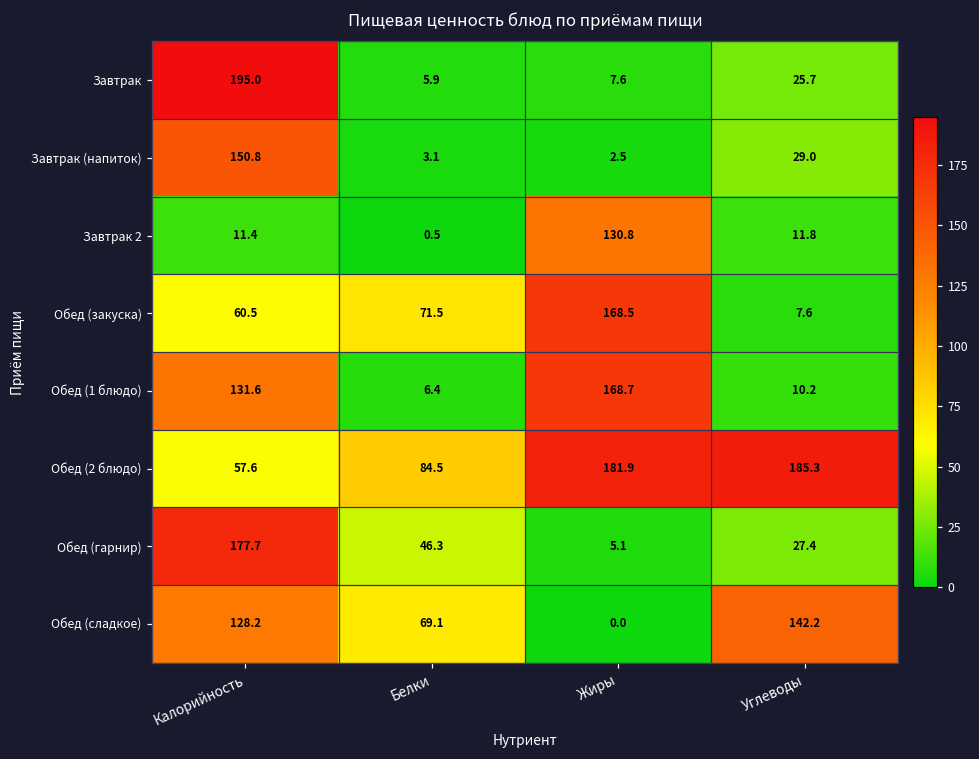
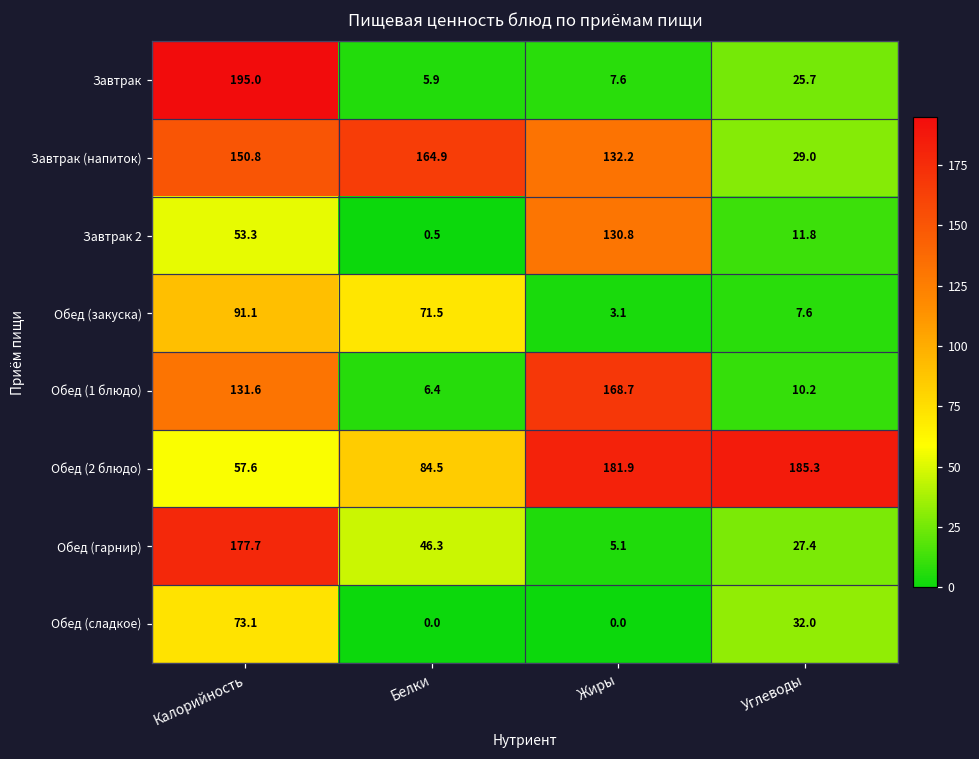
  {
    "Завтрак": {
      "Калорийность": 195.0,
      "Белки": 5.9,
      "Жиры": 7.6,
      "Углеводы": 25.7
    },
    "Завтрак (напиток)": {
      "Калорийность": 150.8,
-     "Белки": 3.1,
-     "Жиры": 2.5,
+     "Белки": 164.9,
+     "Жиры": 132.2,
      "Углеводы": 29.0
    },
    "Завтрак 2": {
-     "Калорийность": 11.4,
+     "Калорийность": 53.3,
      "Белки": 0.5,
      "Жиры": 130.8,
      "Углеводы": 11.8
    },
    "Обед (закуска)": {
-     "Калорийность": 60.5,
+     "Калорийность": 91.1,
      "Белки": 71.5,
-     "Жиры": 168.5,
+     "Жиры": 3.1,
      "Углеводы": 7.6
    },
    "Обед (1 блюдо)": {
      "Калорийность": 131.6,
      "Белки": 6.4,
      "Жиры": 168.7,
      "Углеводы": 10.2
    },
    "Обед (2 блюдо)": {
      "Калорийность": 57.6,
      "Белки": 84.5,
      "Жиры": 181.9,
      "Углеводы": 185.3
    },
    "Обед (гарнир)": {
      "Калорийность": 177.7,
      "Белки": 46.3,
      "Жиры": 5.1,
      "Углеводы": 27.4
    },
    "Обед (сладкое)": {
-     "Калорийность": 128.2,
-     "Белки": 69.1,
+     "Калорийность": 73.1,
+     "Белки": 0.0,
      "Жиры": 0.0,
-     "Углеводы": 142.2
+     "Углеводы": 32.0
    }
  }
